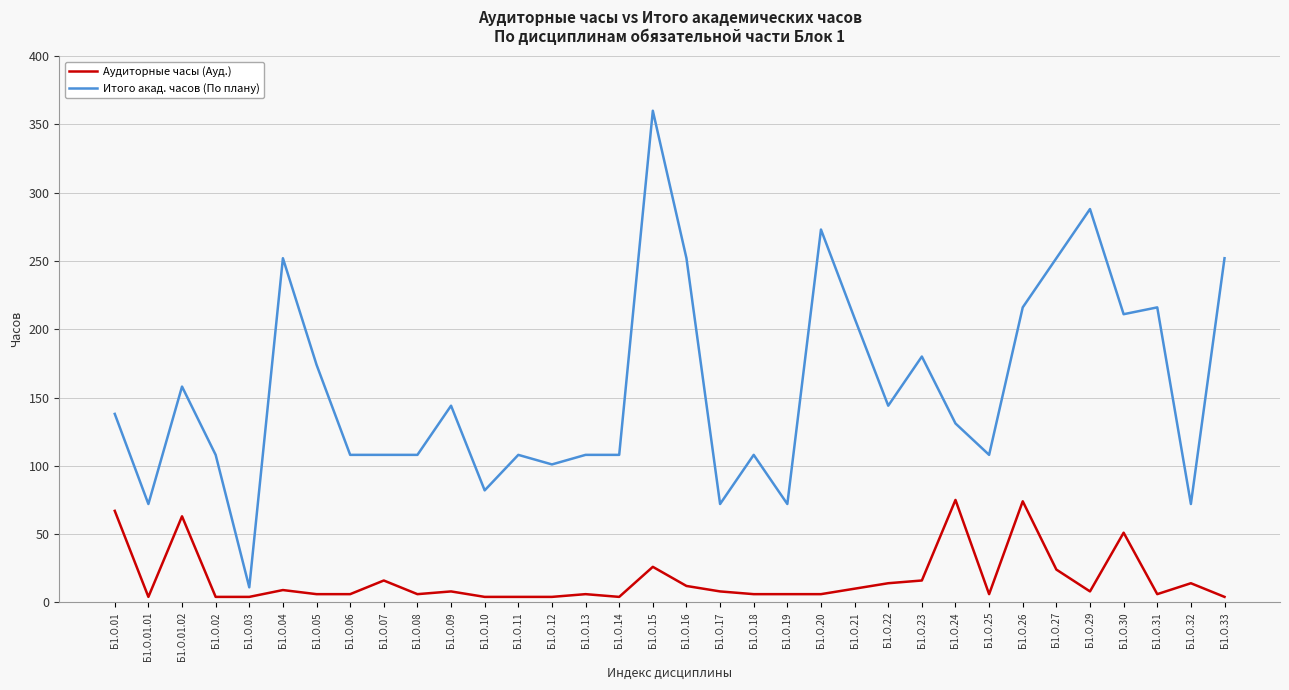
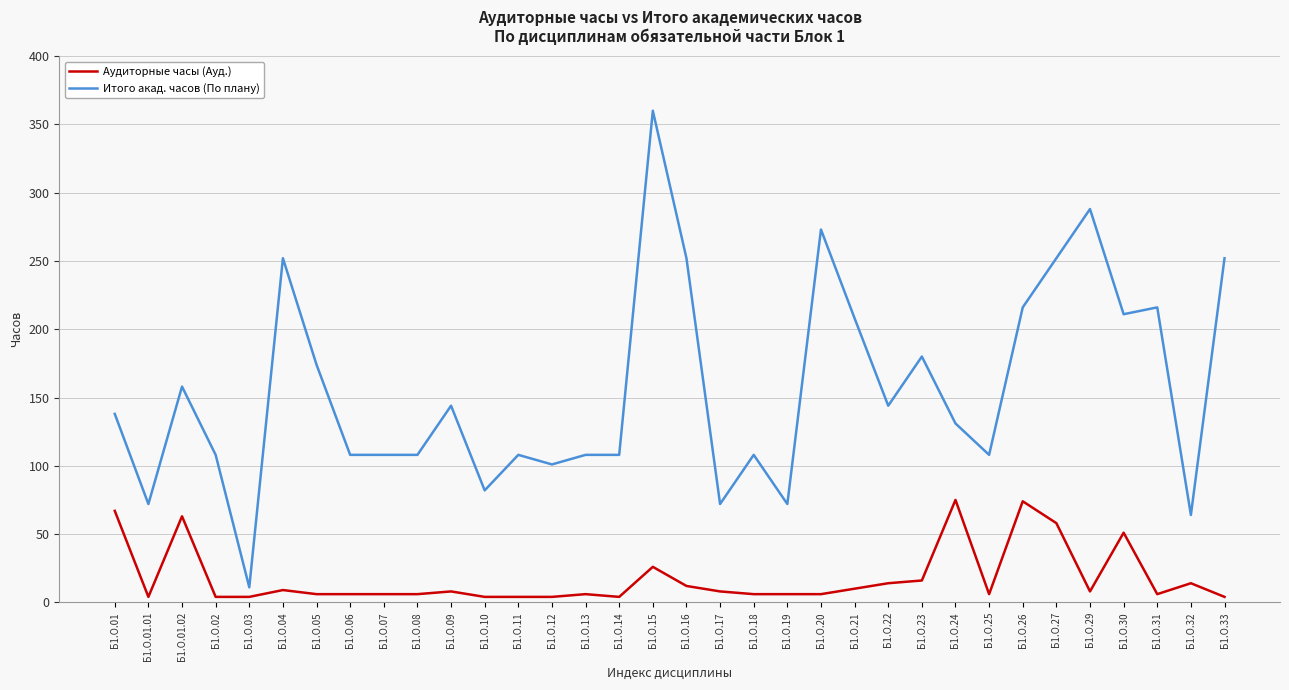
  {
    "Аудиторные часы (Ауд.)": {
      "Б1.О.01": 67,
      "Б1.О.01.01": 4,
      "Б1.О.01.02": 63,
      "Б1.О.02": 4,
      "Б1.О.03": 4,
      "Б1.О.04": 9,
      "Б1.О.05": 6,
      "Б1.О.06": 6,
-     "Б1.О.07": 16,
+     "Б1.О.07": 6,
      "Б1.О.08": 6,
      "Б1.О.09": 8,
      "Б1.О.10": 4,
      "Б1.О.11": 4,
      "Б1.О.12": 4,
      "Б1.О.13": 6,
      "Б1.О.14": 4,
      "Б1.О.15": 26,
      "Б1.О.16": 12,
      "Б1.О.17": 8,
      "Б1.О.18": 6,
      "Б1.О.19": 6,
      "Б1.О.20": 6,
      "Б1.О.21": 10,
      "Б1.О.22": 14,
      "Б1.О.23": 16,
      "Б1.О.24": 75,
      "Б1.О.25": 6,
      "Б1.О.26": 74,
-     "Б1.О.27": 24,
+     "Б1.О.27": 58,
      "Б1.О.29": 8,
      "Б1.О.30": 51,
      "Б1.О.31": 6,
      "Б1.О.32": 14,
      "Б1.О.33": 4
    },
    "Итого акад. часов (По плану)": {
      "Б1.О.01": 138,
      "Б1.О.01.01": 72,
      "Б1.О.01.02": 158,
      "Б1.О.02": 108,
      "Б1.О.03": 11,
      "Б1.О.04": 252,
      "Б1.О.05": 174,
      "Б1.О.06": 108,
      "Б1.О.07": 108,
      "Б1.О.08": 108,
      "Б1.О.09": 144,
      "Б1.О.10": 82,
      "Б1.О.11": 108,
      "Б1.О.12": 101,
      "Б1.О.13": 108,
      "Б1.О.14": 108,
      "Б1.О.15": 360,
      "Б1.О.16": 252,
      "Б1.О.17": 72,
      "Б1.О.18": 108,
      "Б1.О.19": 72,
      "Б1.О.20": 273,
      "Б1.О.21": 208,
      "Б1.О.22": 144,
      "Б1.О.23": 180,
      "Б1.О.24": 131,
      "Б1.О.25": 108,
      "Б1.О.26": 216,
      "Б1.О.27": 252,
      "Б1.О.29": 288,
      "Б1.О.30": 211,
      "Б1.О.31": 216,
-     "Б1.О.32": 72,
+     "Б1.О.32": 64,
      "Б1.О.33": 252
    }
  }
